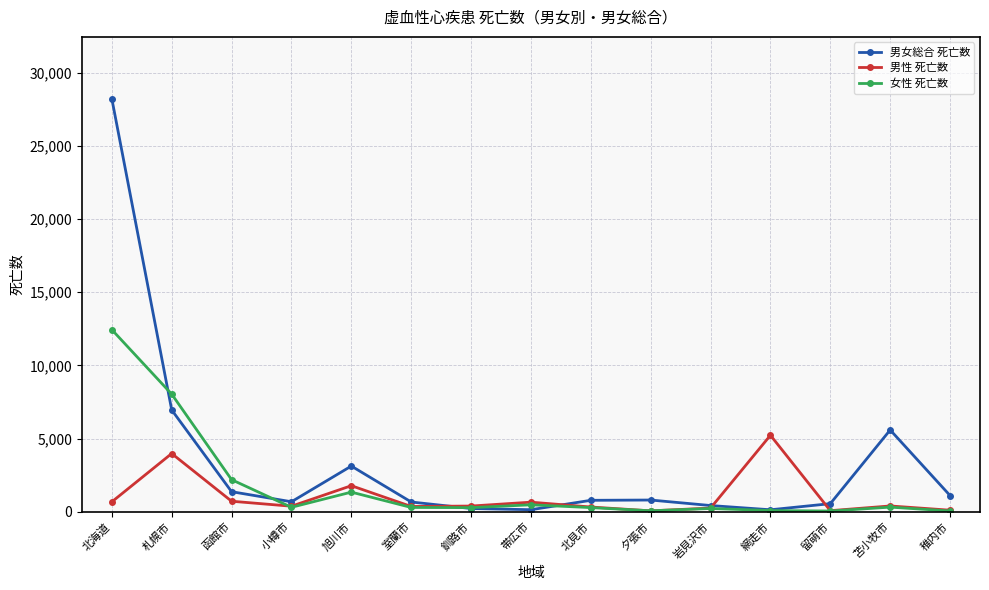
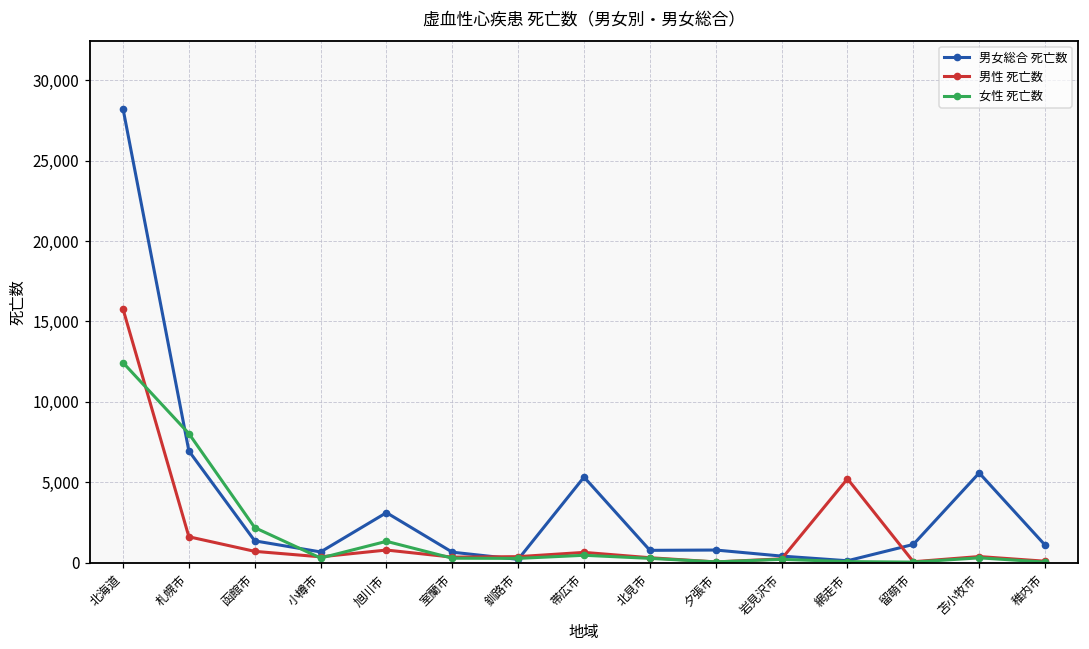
  {
    "男女総合 死亡数": {
      "北海道": "28,200",
      "札幌市": "7,000",
      "函館市": "1,400",
      "小樽市": "700",
      "旭川市": "3,100",
      "室蘭市": "700",
-     "帯広市": "100",
+     "帯広市": "5,300",
      "北見市": "800",
      "夕張市": "800",
      "岩見沢市": "400",
-     "留萌市": "600",
+     "留萌市": "1,100",
      "苫小牧市": "5,600",
      "稚内市": "1,100"
    },
    "男性 死亡数": {
-     "北海道": "700",
-     "札幌市": "4,000",
+     "北海道": "15,800",
+     "札幌市": "1,600",
      "函館市": "700",
-     "旭川市": "1,800",
+     "旭川市": "800",
      "帯広市": "700",
      "網走市": "5,200"
    },
    "女性 死亡数": {
      "北海道": "12,400",
      "札幌市": "8,000",
      "函館市": "2,200",
      "旭川市": "1,300",
      "帯広市": "500"
    }
  }
